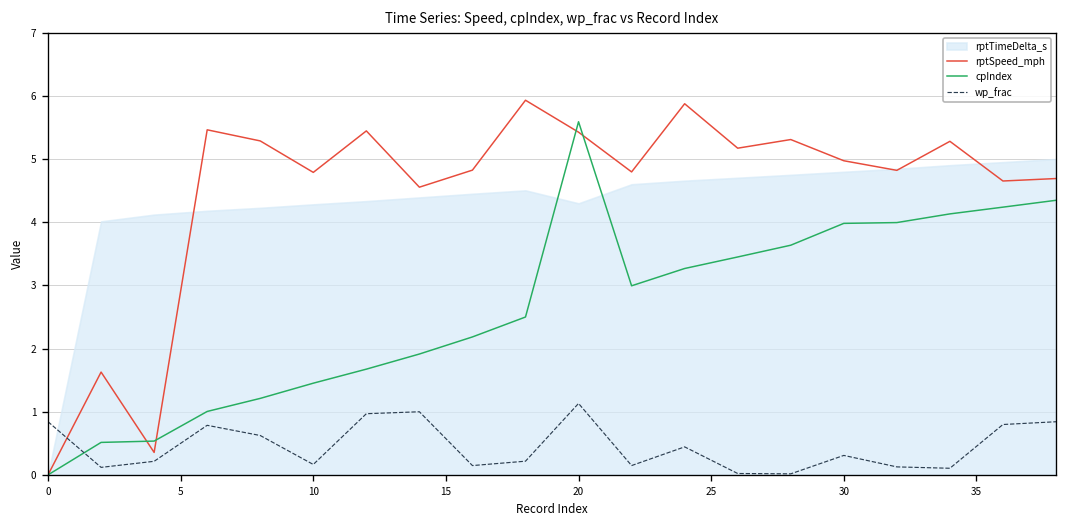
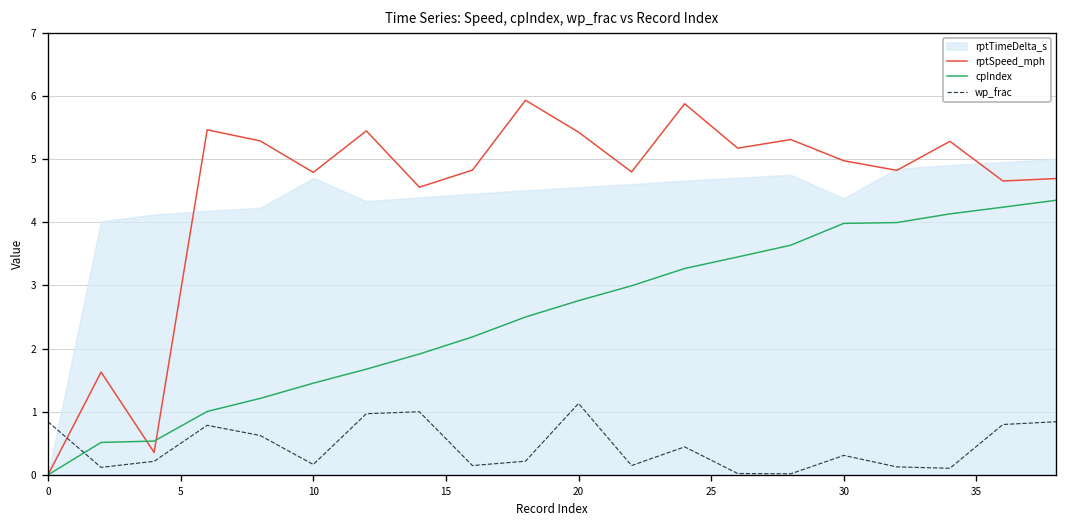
  {
    "rptTimeDelta_s": {
-     "10": 4.3,
-     "20": 4.3,
-     "30": 4.8
+     "10": 4.7,
+     "20": 4.6,
+     "30": 4.4
    },
    "rptSpeed_mph": {
      "10": 4.8,
      "20": 5.4,
      "30": 5.0
    },
    "cpIndex": {
      "10": 1.5,
-     "20": 5.6,
+     "20": 2.8,
      "30": 4.0
    },
    "wp_frac": {
      "0": 0.8,
      "10": 0.2,
      "20": 1.1,
      "30": 0.3
    }
  }
